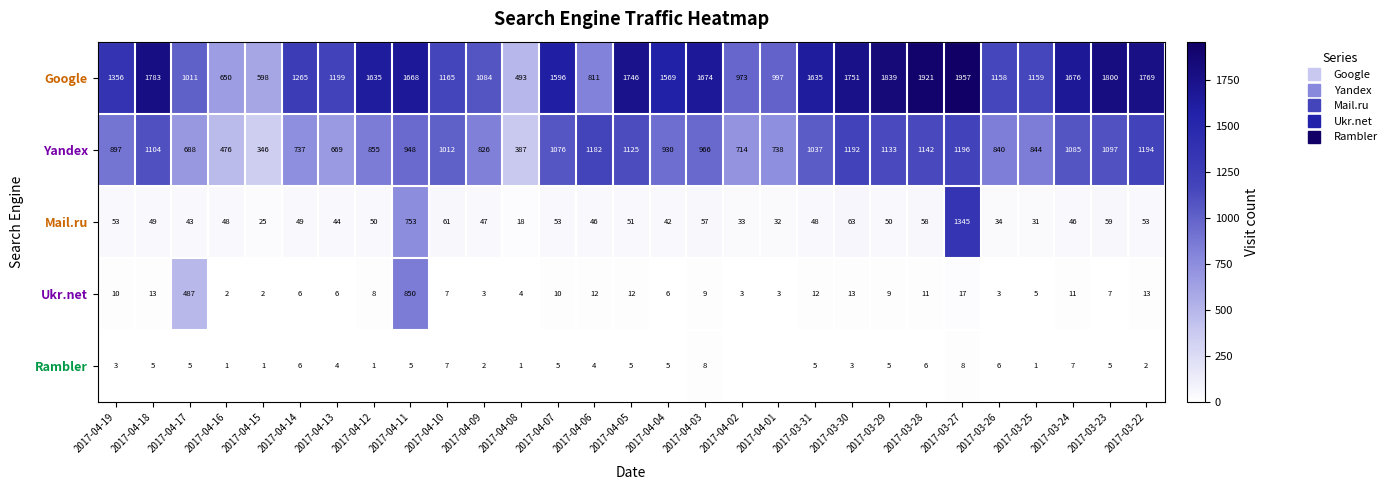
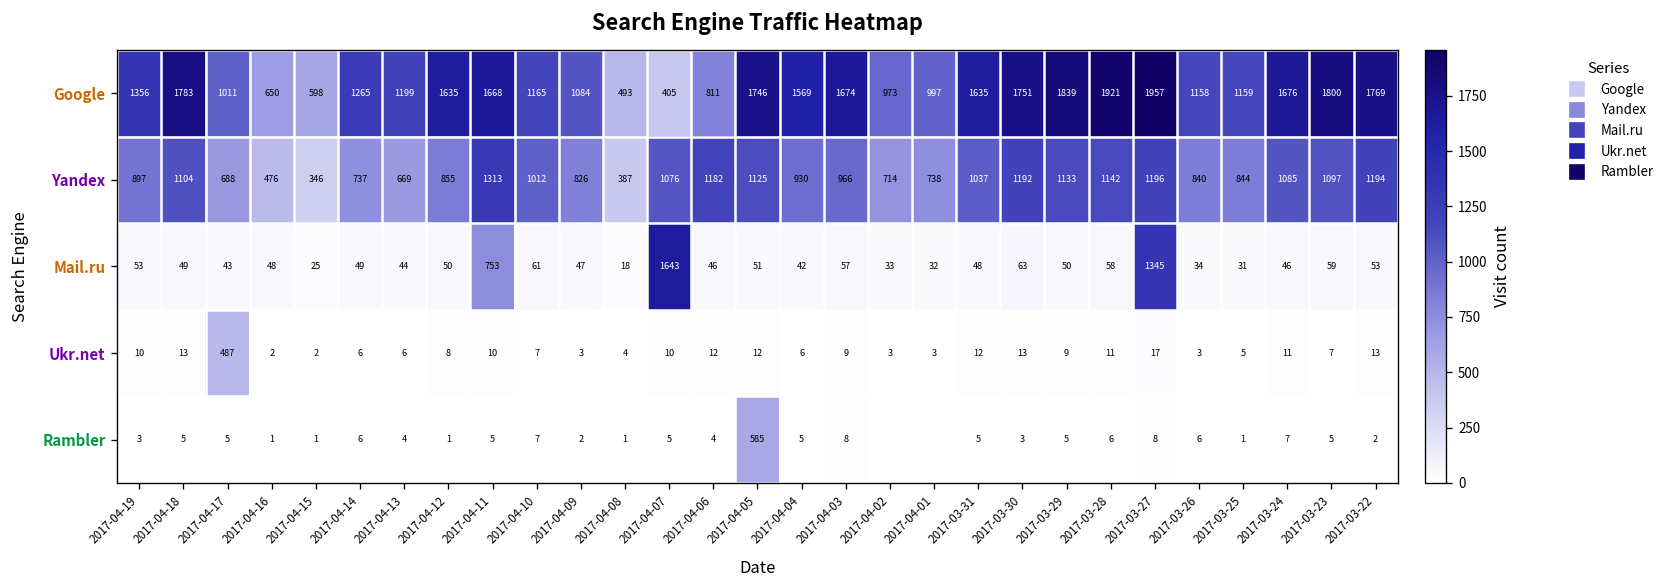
  {
    "Google": {
      "2017-04-19": 1356,
      "2017-04-18": 1783,
      "2017-04-17": 1011,
      "2017-04-16": 650,
      "2017-04-15": 598,
      "2017-04-14": 1265,
      "2017-04-13": 1199,
      "2017-04-12": 1635,
      "2017-04-11": 1668,
      "2017-04-10": 1165,
      "2017-04-09": 1084,
      "2017-04-08": 493,
-     "2017-04-07": 1596,
+     "2017-04-07": 405,
      "2017-04-06": 811,
      "2017-04-05": 1746,
      "2017-04-04": 1569,
      "2017-04-03": 1674,
      "2017-04-02": 973,
      "2017-04-01": 997,
      "2017-03-31": 1635,
      "2017-03-30": 1751,
      "2017-03-29": 1839,
      "2017-03-28": 1921,
      "2017-03-27": 1957,
      "2017-03-26": 1158,
      "2017-03-25": 1159,
      "2017-03-24": 1676,
      "2017-03-23": 1800,
      "2017-03-22": 1769
    },
    "Yandex": {
      "2017-04-19": 897,
      "2017-04-18": 1104,
      "2017-04-17": 688,
      "2017-04-16": 476,
      "2017-04-15": 346,
      "2017-04-14": 737,
      "2017-04-13": 669,
      "2017-04-12": 855,
-     "2017-04-11": 948,
+     "2017-04-11": 1313,
      "2017-04-10": 1012,
      "2017-04-09": 826,
      "2017-04-08": 387,
      "2017-04-07": 1076,
      "2017-04-06": 1182,
      "2017-04-05": 1125,
      "2017-04-04": 930,
      "2017-04-03": 966,
      "2017-04-02": 714,
      "2017-04-01": 738,
      "2017-03-31": 1037,
      "2017-03-30": 1192,
      "2017-03-29": 1133,
      "2017-03-28": 1142,
      "2017-03-27": 1196,
      "2017-03-26": 840,
      "2017-03-25": 844,
      "2017-03-24": 1085,
      "2017-03-23": 1097,
      "2017-03-22": 1194
    },
    "Mail.ru": {
      "2017-04-19": 53,
      "2017-04-18": 49,
      "2017-04-17": 43,
      "2017-04-16": 48,
      "2017-04-15": 25,
      "2017-04-14": 49,
      "2017-04-13": 44,
      "2017-04-12": 50,
      "2017-04-11": 753,
      "2017-04-10": 61,
      "2017-04-09": 47,
      "2017-04-08": 18,
-     "2017-04-07": 53,
+     "2017-04-07": 1643,
      "2017-04-06": 46,
      "2017-04-05": 51,
      "2017-04-04": 42,
      "2017-04-03": 57,
      "2017-04-02": 33,
      "2017-04-01": 32,
      "2017-03-31": 48,
      "2017-03-30": 63,
      "2017-03-29": 50,
      "2017-03-28": 58,
      "2017-03-27": 1345,
      "2017-03-26": 34,
      "2017-03-25": 31,
      "2017-03-24": 46,
      "2017-03-23": 59,
      "2017-03-22": 53
    },
    "Ukr.net": {
      "2017-04-19": 10,
      "2017-04-18": 13,
      "2017-04-17": 487,
      "2017-04-16": 2,
      "2017-04-15": 2,
      "2017-04-14": 6,
      "2017-04-13": 6,
      "2017-04-12": 8,
-     "2017-04-11": 850,
+     "2017-04-11": 10,
      "2017-04-10": 7,
      "2017-04-09": 3,
      "2017-04-08": 4,
      "2017-04-07": 10,
      "2017-04-06": 12,
      "2017-04-05": 12,
      "2017-04-04": 6,
      "2017-04-03": 9,
      "2017-04-02": 3,
      "2017-04-01": 3,
      "2017-03-31": 12,
      "2017-03-30": 13,
      "2017-03-29": 9,
      "2017-03-28": 11,
      "2017-03-27": 17,
      "2017-03-26": 3,
      "2017-03-25": 5,
      "2017-03-24": 11,
      "2017-03-23": 7,
      "2017-03-22": 13
    },
    "Rambler": {
      "2017-04-19": 3,
      "2017-04-18": 5,
      "2017-04-17": 5,
      "2017-04-16": 1,
      "2017-04-15": 1,
      "2017-04-14": 6,
      "2017-04-13": 4,
      "2017-04-12": 1,
      "2017-04-11": 5,
      "2017-04-10": 7,
      "2017-04-09": 2,
      "2017-04-08": 1,
      "2017-04-07": 5,
      "2017-04-06": 4,
-     "2017-04-05": 5,
+     "2017-04-05": 585,
      "2017-04-04": 5,
      "2017-04-03": 8,
      "2017-03-31": 5,
      "2017-03-30": 3,
      "2017-03-29": 5,
      "2017-03-28": 6,
      "2017-03-27": 8,
      "2017-03-26": 6,
      "2017-03-25": 1,
      "2017-03-24": 7,
      "2017-03-23": 5,
      "2017-03-22": 2
    }
  }
